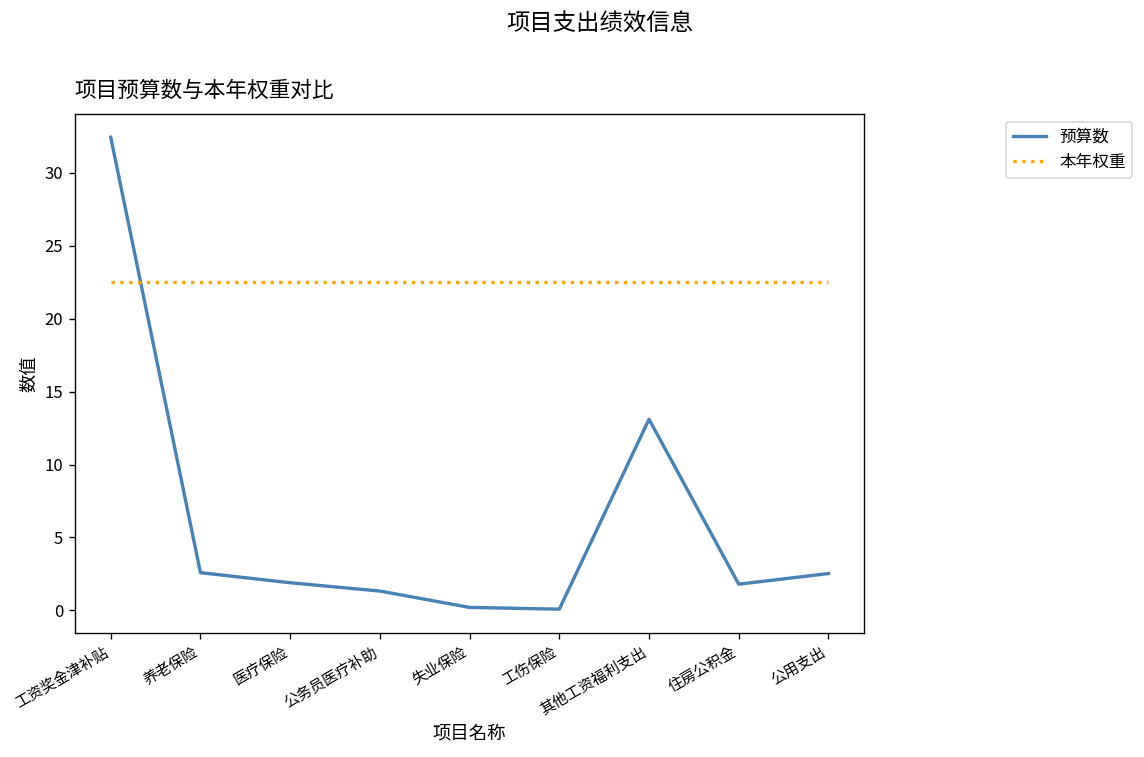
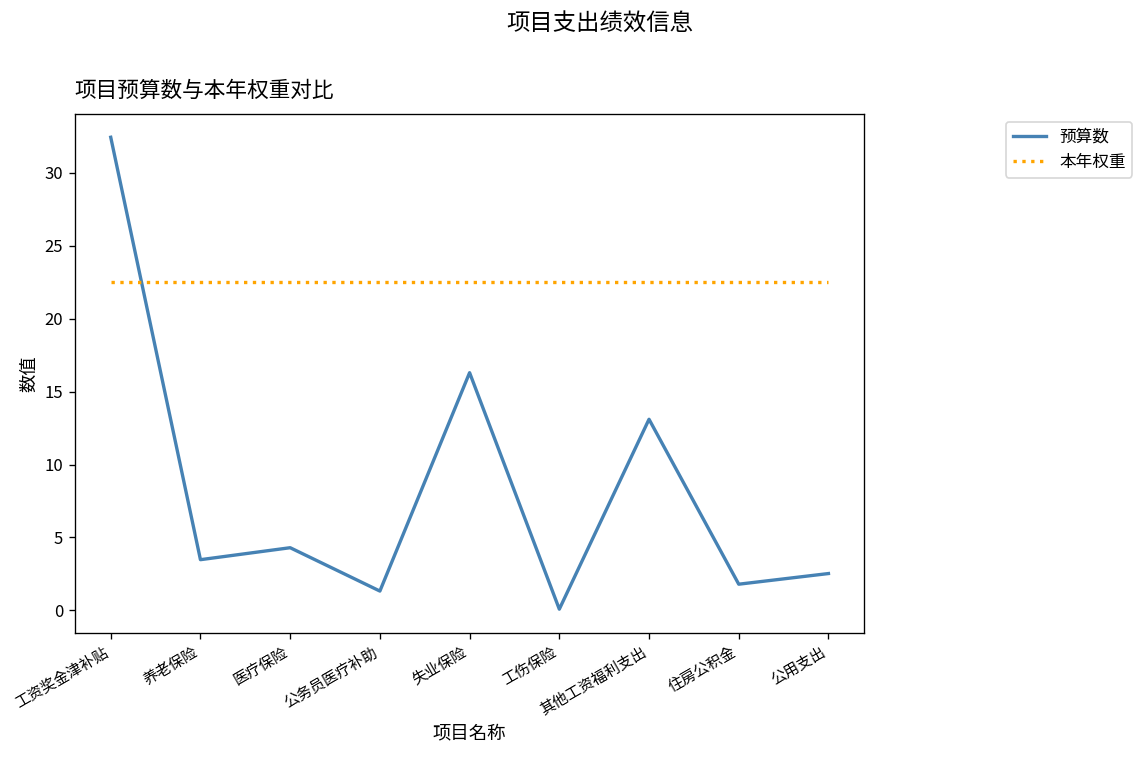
  {
    "预算数": {
      "工资奖金津补贴": 32.4,
-     "养老保险": 2.6,
-     "医疗保险": 1.9,
+     "养老保险": 3.5,
+     "医疗保险": 4.3,
      "公务员医疗补助": 1.3,
-     "失业保险": 0.2,
+     "失业保险": 16.3,
      "工伤保险": 0.1,
      "其他工资福利支出": 13.1,
      "住房公积金": 1.8,
      "公用支出": 2.5
    },
    "本年权重": {
      "工资奖金津补贴": 22.5,
      "养老保险": 22.5,
      "医疗保险": 22.5,
      "公务员医疗补助": 22.5,
      "失业保险": 22.5,
      "工伤保险": 22.5,
      "其他工资福利支出": 22.5,
      "住房公积金": 22.5,
      "公用支出": 22.5
    }
  }
